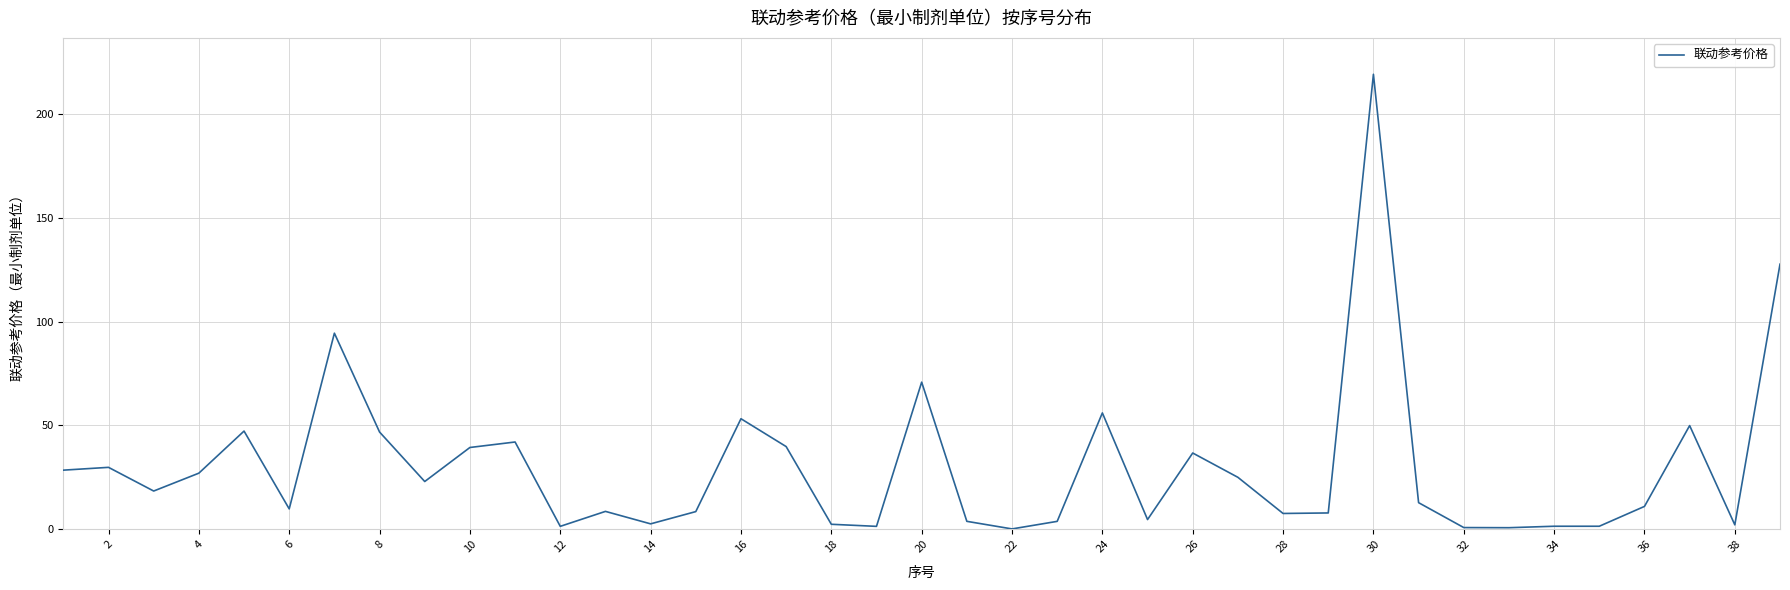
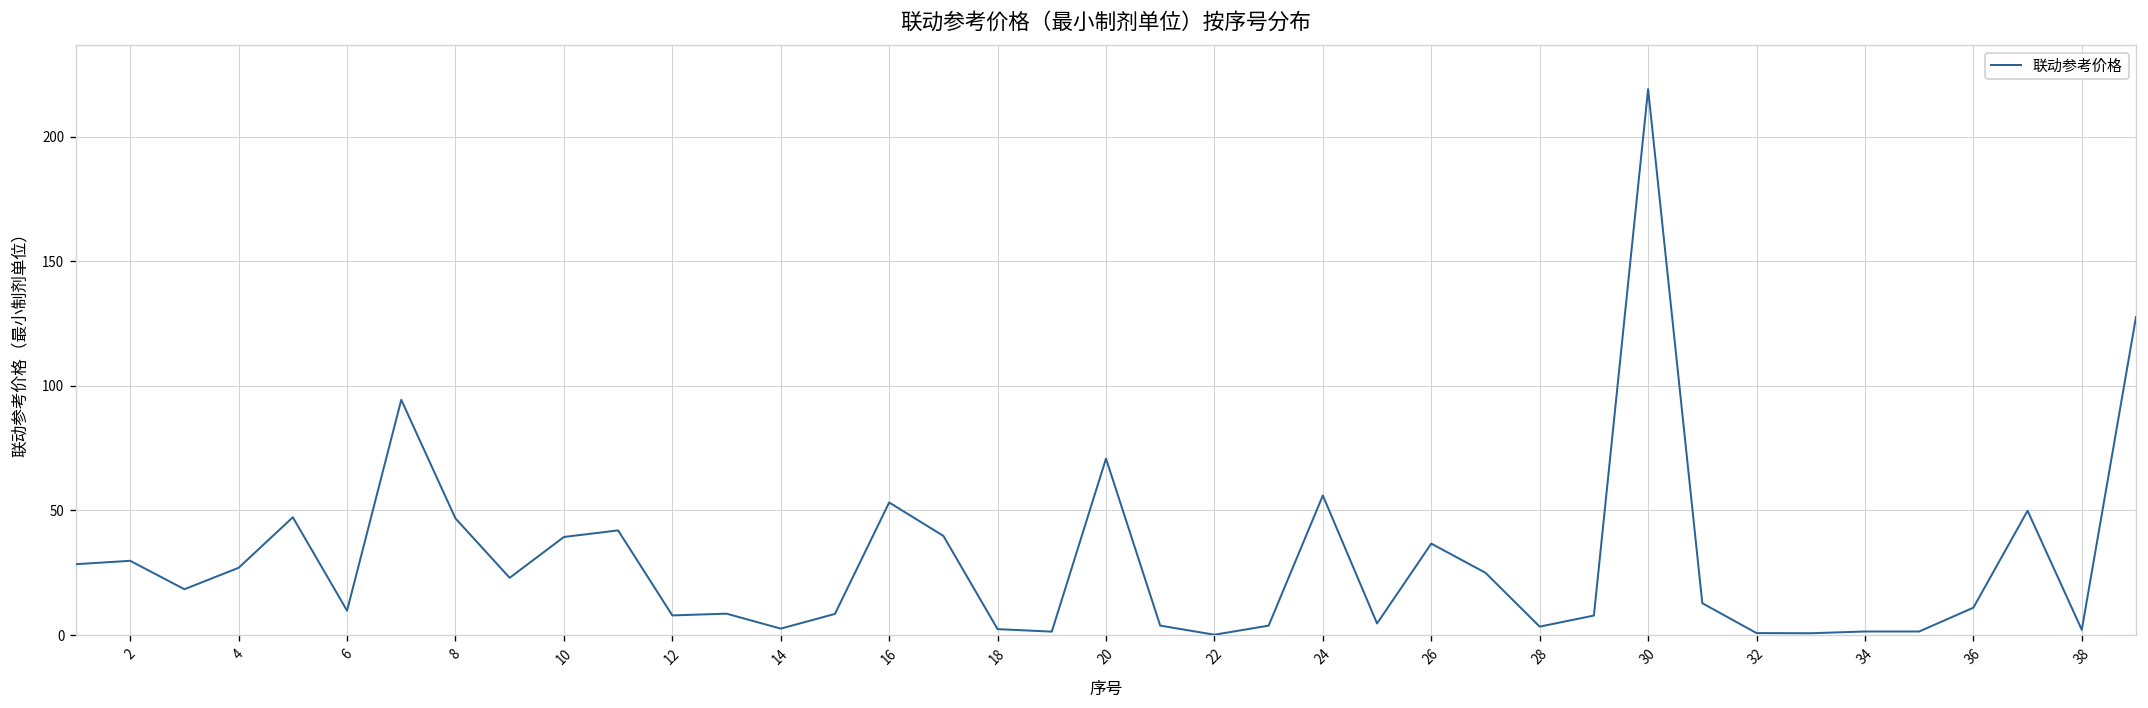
  {
    "2": 30,
    "4": 27,
    "6": 10,
    "8": 47,
    "10": 39,
-   "12": 1,
+   "12": 8,
    "14": 3,
    "16": 53,
    "18": 2,
    "20": 71,
    "22": 0,
    "24": 56,
    "26": 37,
-   "28": 8,
+   "28": 3,
    "30": 219,
    "32": 1,
    "34": 1,
    "36": 11,
    "38": 2
  }
